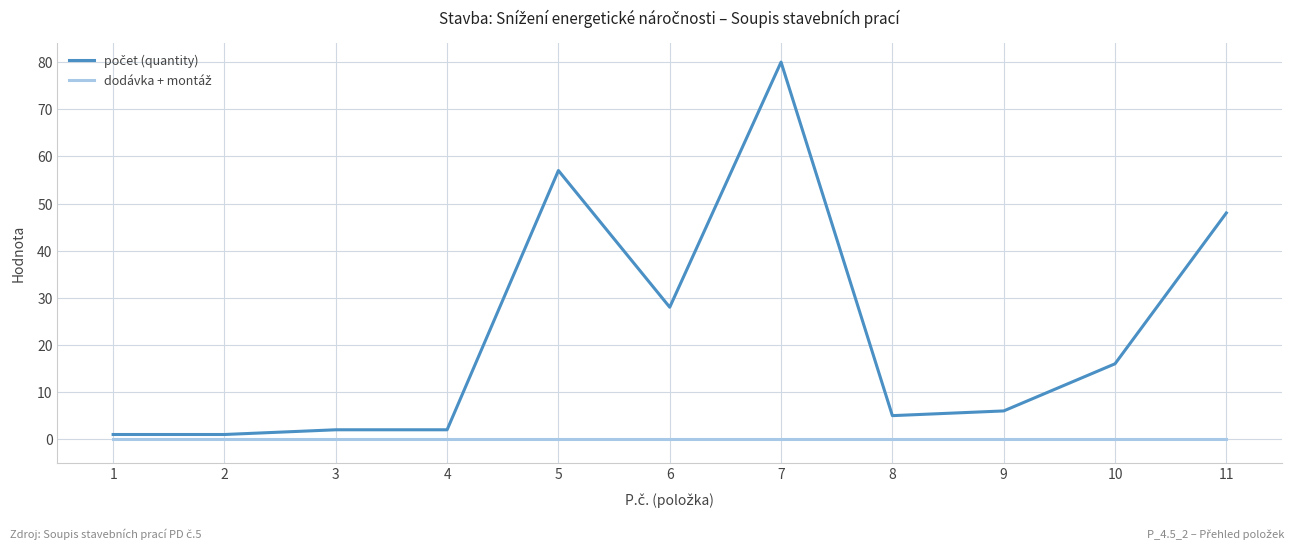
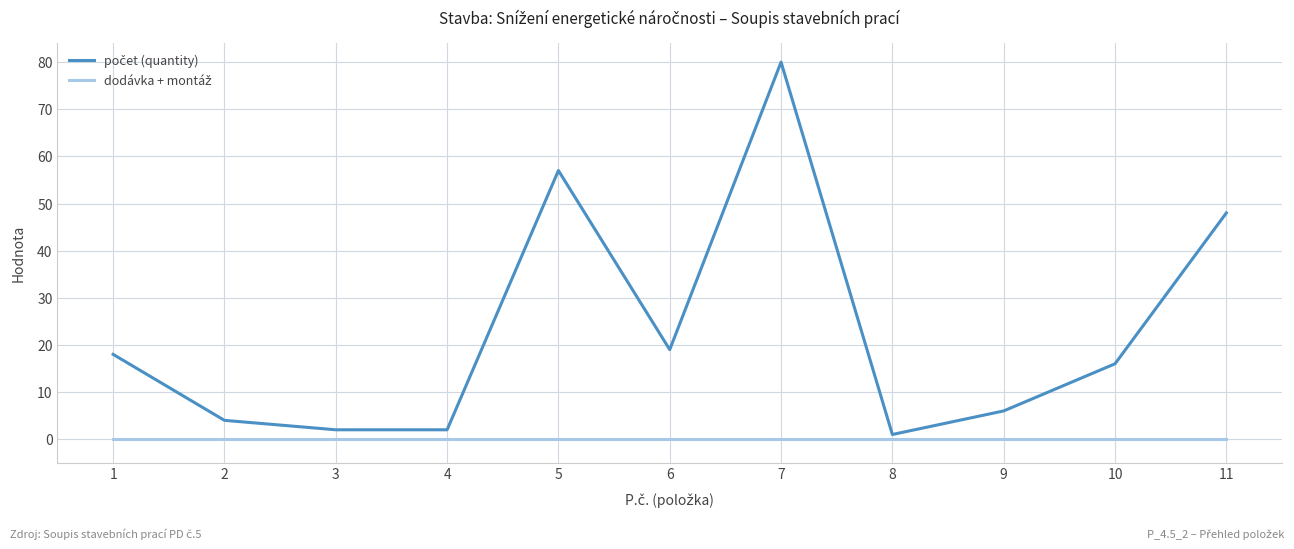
  {
    "počet (quantity)": {
-     "1": 1,
-     "2": 1,
+     "1": 18,
+     "2": 4,
      "3": 2,
      "4": 2,
      "5": 57,
-     "6": 28,
+     "6": 19,
      "7": 80,
-     "8": 5,
+     "8": 1,
      "9": 6,
      "10": 16,
      "11": 48
    },
    "dodávka + montáž": {
      "1": 0,
      "2": 0,
      "3": 0,
      "4": 0,
      "5": 0,
      "6": 0,
      "7": 0,
      "8": 0,
      "9": 0,
      "10": 0,
      "11": 0
    }
  }
